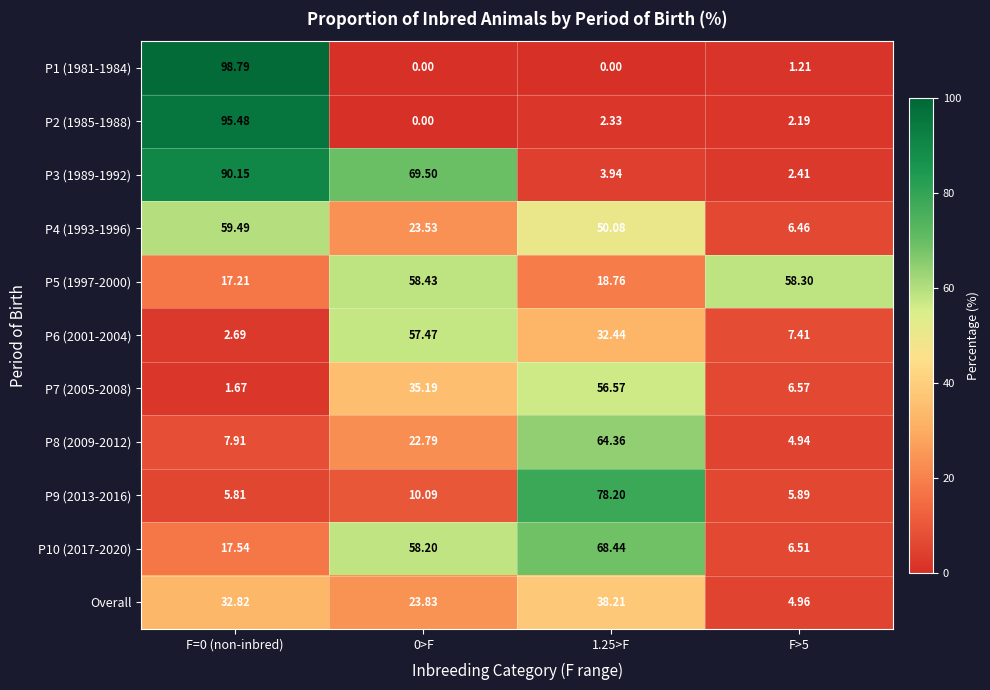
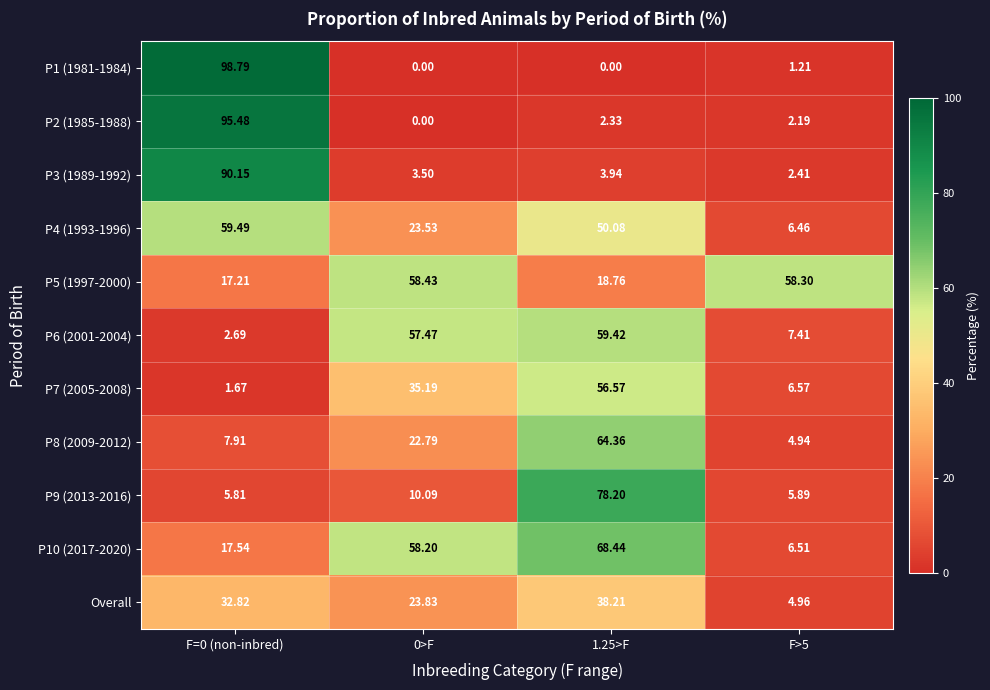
  {
    "P1 (1981-1984)": {
      "F=0 (non-inbred)": 98.79,
      "0>F": 0.00,
      "1.25>F": 0.00,
      "F>5": 1.21
    },
    "P2 (1985-1988)": {
      "F=0 (non-inbred)": 95.48,
      "0>F": 0.00,
      "1.25>F": 2.33,
      "F>5": 2.19
    },
    "P3 (1989-1992)": {
      "F=0 (non-inbred)": 90.15,
-     "0>F": 69.50,
+     "0>F": 3.50,
      "1.25>F": 3.94,
      "F>5": 2.41
    },
    "P4 (1993-1996)": {
      "F=0 (non-inbred)": 59.49,
      "0>F": 23.53,
      "1.25>F": 50.08,
      "F>5": 6.46
    },
    "P5 (1997-2000)": {
      "F=0 (non-inbred)": 17.21,
      "0>F": 58.43,
      "1.25>F": 18.76,
      "F>5": 58.30
    },
    "P6 (2001-2004)": {
      "F=0 (non-inbred)": 2.69,
      "0>F": 57.47,
-     "1.25>F": 32.44,
+     "1.25>F": 59.42,
      "F>5": 7.41
    },
    "P7 (2005-2008)": {
      "F=0 (non-inbred)": 1.67,
      "0>F": 35.19,
      "1.25>F": 56.57,
      "F>5": 6.57
    },
    "P8 (2009-2012)": {
      "F=0 (non-inbred)": 7.91,
      "0>F": 22.79,
      "1.25>F": 64.36,
      "F>5": 4.94
    },
    "P9 (2013-2016)": {
      "F=0 (non-inbred)": 5.81,
      "0>F": 10.09,
      "1.25>F": 78.20,
      "F>5": 5.89
    },
    "P10 (2017-2020)": {
      "F=0 (non-inbred)": 17.54,
      "0>F": 58.20,
      "1.25>F": 68.44,
      "F>5": 6.51
    },
    "Overall": {
      "F=0 (non-inbred)": 32.82,
      "0>F": 23.83,
      "1.25>F": 38.21,
      "F>5": 4.96
    }
  }
